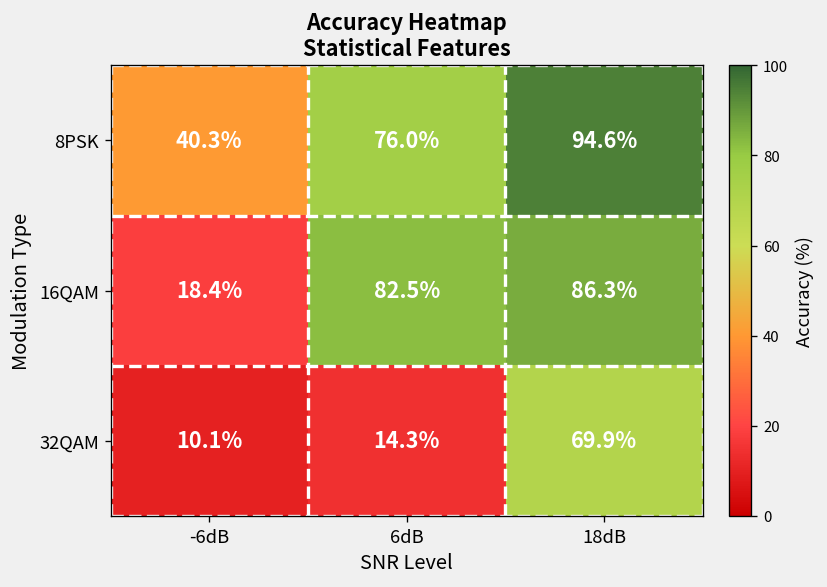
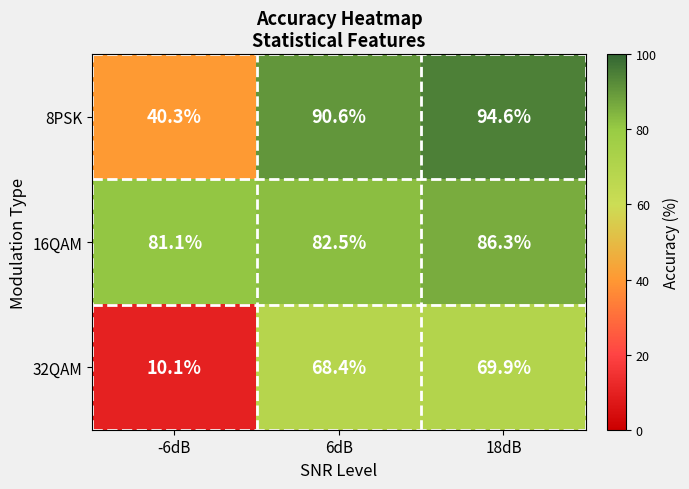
  {
    "8PSK": {
      "-6dB": "40.3%",
-     "6dB": "76.0%",
+     "6dB": "90.6%",
      "18dB": "94.6%"
    },
    "16QAM": {
-     "-6dB": "18.4%",
+     "-6dB": "81.1%",
      "6dB": "82.5%",
      "18dB": "86.3%"
    },
    "32QAM": {
      "-6dB": "10.1%",
-     "6dB": "14.3%",
+     "6dB": "68.4%",
      "18dB": "69.9%"
    }
  }
